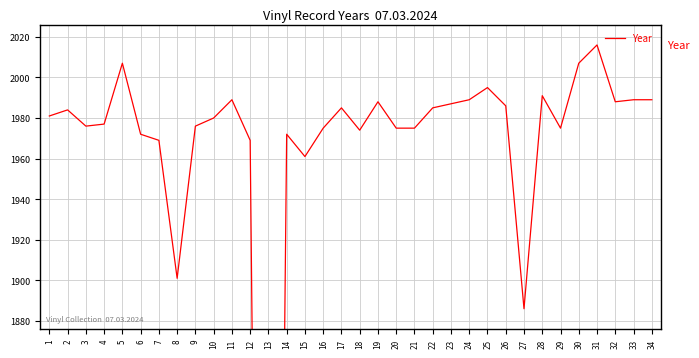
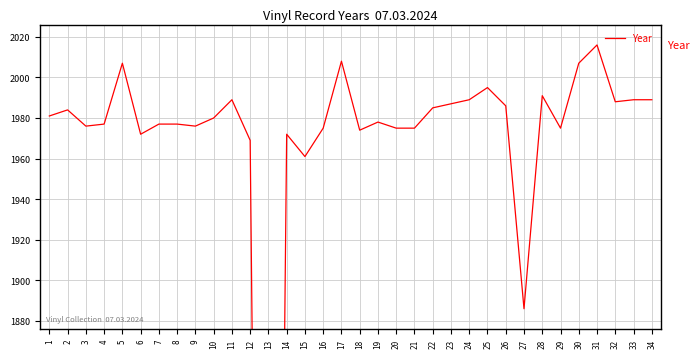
  {
    "1": 1981,
    "2": 1984,
    "3": 1976,
    "4": 1977,
    "5": 2007,
    "6": 1972,
-   "7": 1969,
-   "8": 1901,
+   "7": 1977,
+   "8": 1977,
    "9": 1976,
    "10": 1980,
    "11": 1989,
    "12": 1969,
    "14": 1972,
    "15": 1961,
    "16": 1975,
-   "17": 1985,
+   "17": 2008,
    "18": 1974,
-   "19": 1988,
+   "19": 1978,
    "20": 1975,
    "21": 1975,
    "22": 1985,
    "23": 1987,
    "24": 1989,
    "25": 1995,
    "26": 1986,
    "27": 1886,
    "28": 1991,
    "29": 1975,
    "30": 2007,
    "31": 2016,
    "32": 1988,
    "33": 1989,
    "34": 1989
  }
